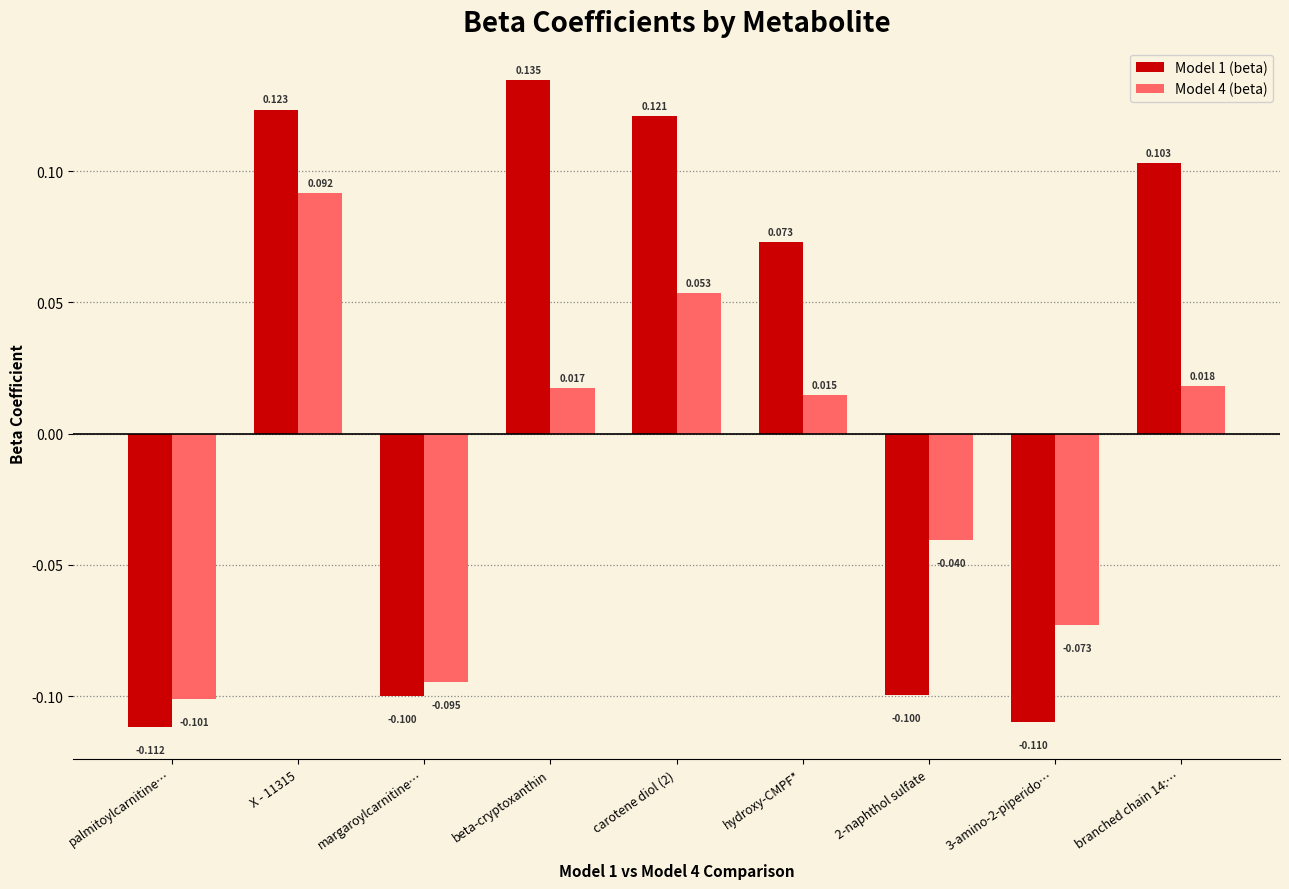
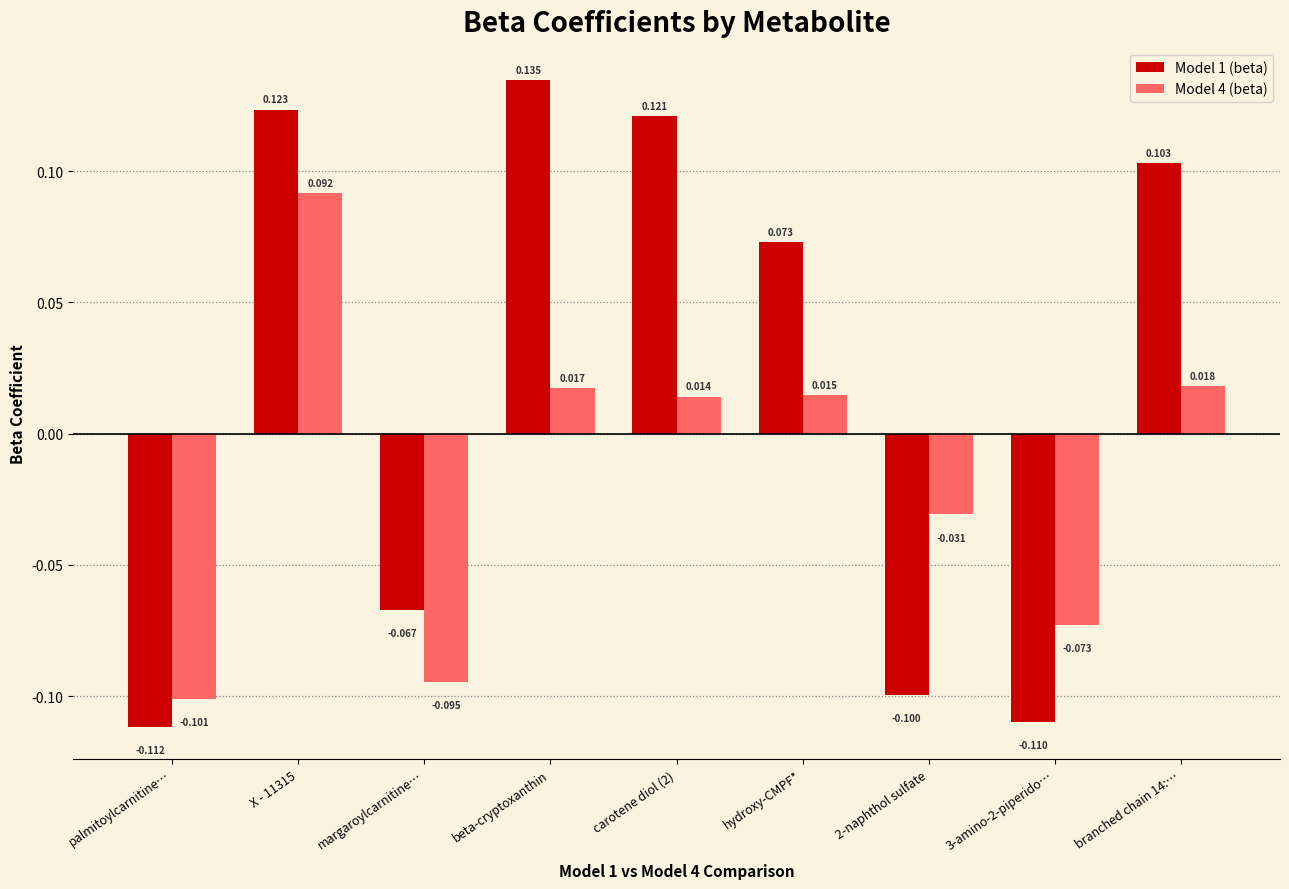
  {
    "Model 1 (beta)": {
      "palmitoylcarnitine…": -0.112,
      "X - 11315": 0.123,
-     "margaroylcarnitine…": -0.100,
+     "margaroylcarnitine…": -0.067,
      "beta-cryptoxanthin": 0.135,
      "carotene diol (2)": 0.121,
      "hydroxy-CMPF*": 0.073,
      "2-naphthol sulfate": -0.100,
      "3-amino-2-piperido…": -0.110,
      "branched chain 14:…": 0.103
    },
    "Model 4 (beta)": {
      "palmitoylcarnitine…": -0.101,
      "X - 11315": 0.092,
      "margaroylcarnitine…": -0.095,
      "beta-cryptoxanthin": 0.017,
-     "carotene diol (2)": 0.053,
+     "carotene diol (2)": 0.014,
      "hydroxy-CMPF*": 0.015,
-     "2-naphthol sulfate": -0.040,
+     "2-naphthol sulfate": -0.031,
      "3-amino-2-piperido…": -0.073,
      "branched chain 14:…": 0.018
    }
  }
